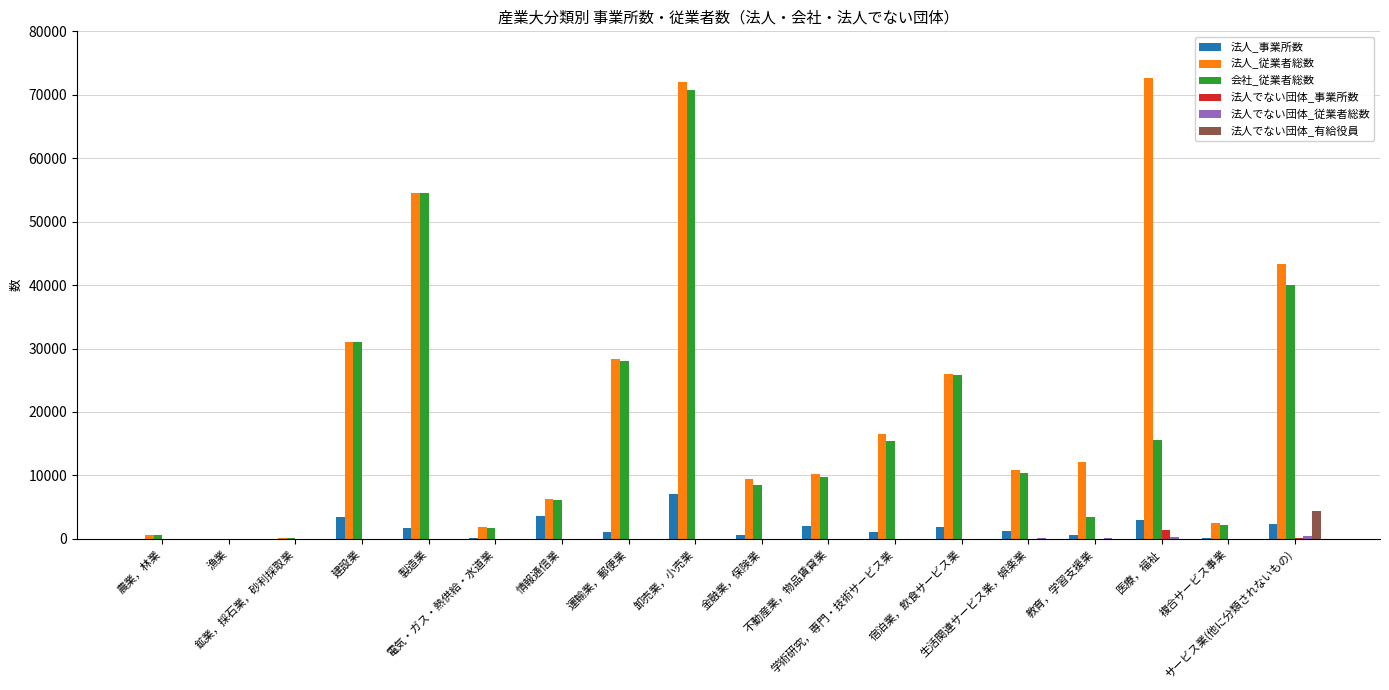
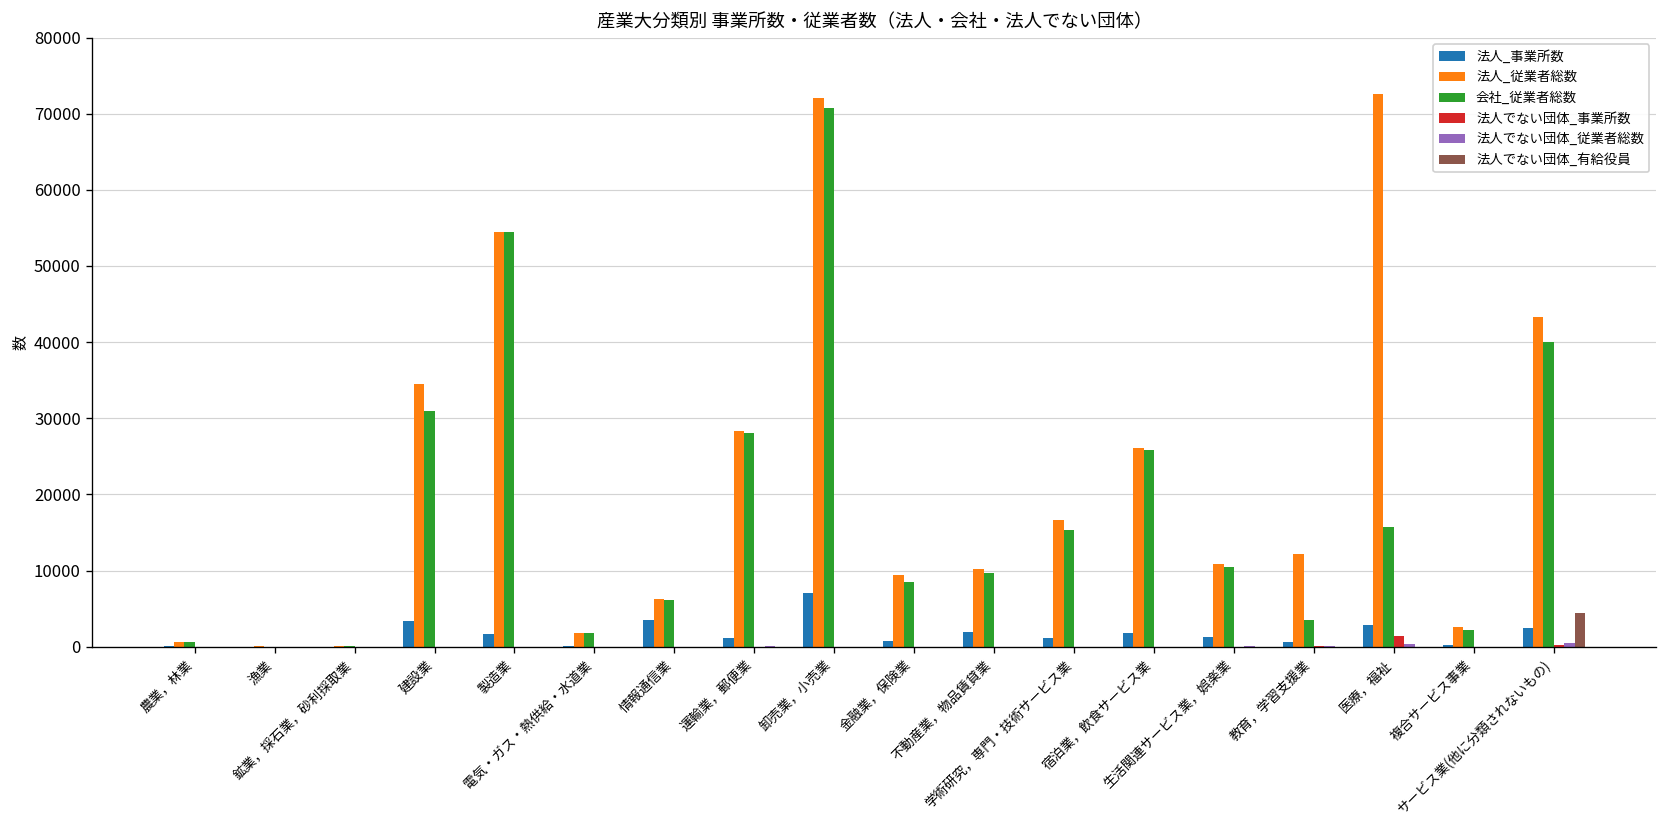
  {
    "法人_事業所数": {
      "建設業": 3000,
      "製造業": 2000,
      "情報通信業": 4000,
      "運輸業，郵便業": 1000,
      "卸売業，小売業": 7000,
      "金融業，保険業": 1000,
      "不動産業，物品賃貸業": 2000,
      "学術研究，専門・技術サービス業": 1000,
      "宿泊業，飲食サービス業": 2000,
      "生活関連サービス業，娯楽業": 1000,
      "教育，学習支援業": 1000,
      "医療，福祉": 3000,
      "サービス業(他に分類されないもの)": 2000
    },
    "法人_従業者総数": {
      "農業，林業": 1000,
-     "建設業": 31000,
+     "建設業": 34000,
      "製造業": 55000,
      "電気・ガス・熱供給・水道業": 2000,
      "情報通信業": 6000,
      "運輸業，郵便業": 28000,
      "卸売業，小売業": 72000,
      "金融業，保険業": 9000,
      "不動産業，物品賃貸業": 10000,
      "学術研究，専門・技術サービス業": 17000,
      "宿泊業，飲食サービス業": 26000,
      "生活関連サービス業，娯楽業": 11000,
      "教育，学習支援業": 12000,
      "医療，福祉": 73000,
      "複合サービス事業": 3000,
      "サービス業(他に分類されないもの)": 43000
    },
    "会社_従業者総数": {
      "農業，林業": 1000,
      "建設業": 31000,
      "製造業": 54000,
      "電気・ガス・熱供給・水道業": 2000,
      "情報通信業": 6000,
      "運輸業，郵便業": 28000,
      "卸売業，小売業": 71000,
      "金融業，保険業": 9000,
      "不動産業，物品賃貸業": 10000,
      "学術研究，専門・技術サービス業": 15000,
      "宿泊業，飲食サービス業": 26000,
      "生活関連サービス業，娯楽業": 10000,
      "教育，学習支援業": 3000,
      "医療，福祉": 16000,
      "複合サービス事業": 2000,
      "サービス業(他に分類されないもの)": 40000
    },
    "法人でない団体_事業所数": {
      "漁業": 0,
      "鉱業，採石業，砂利採取業": 0,
      "建設業": 0,
      "製造業": 0,
      "電気・ガス・熱供給・水道業": 0,
      "情報通信業": 0,
      "金融業，保険業": 0,
      "医療，福祉": 1000,
      "複合サービス事業": 0
    },
    "法人でない団体_従業者総数": {
      "漁業": 0,
      "鉱業，採石業，砂利採取業": 0,
      "建設業": 0,
      "製造業": 0,
      "電気・ガス・熱供給・水道業": 0,
      "情報通信業": 0,
      "金融業，保険業": 0,
      "複合サービス事業": 0,
      "サービス業(他に分類されないもの)": 0
    },
    "法人でない団体_有給役員": {
      "農業，林業": 0,
      "漁業": 0,
      "鉱業，採石業，砂利採取業": 0,
      "建設業": 0,
      "製造業": 0,
      "電気・ガス・熱供給・水道業": 0,
      "情報通信業": 0,
      "金融業，保険業": 0,
      "学術研究，専門・技術サービス業": 0,
      "宿泊業，飲食サービス業": 0,
      "複合サービス事業": 0,
      "サービス業(他に分類されないもの)": 4000
    }
  }
